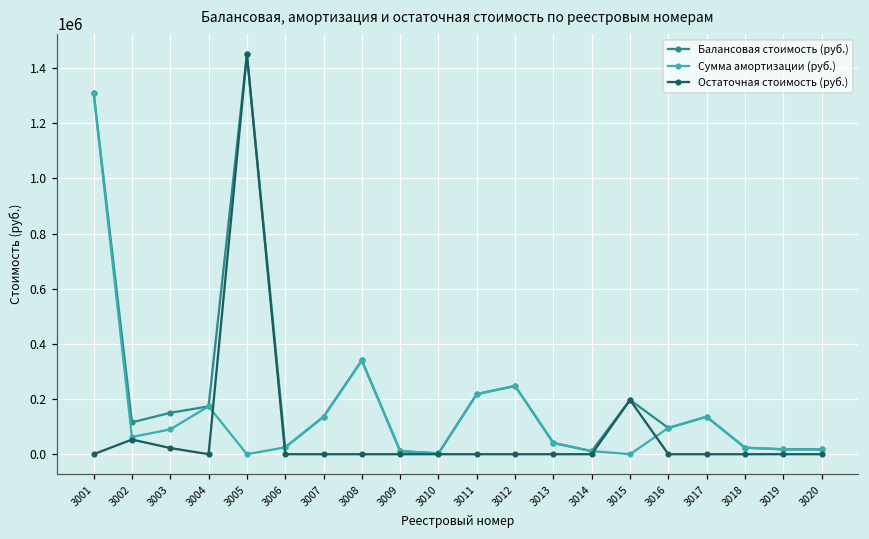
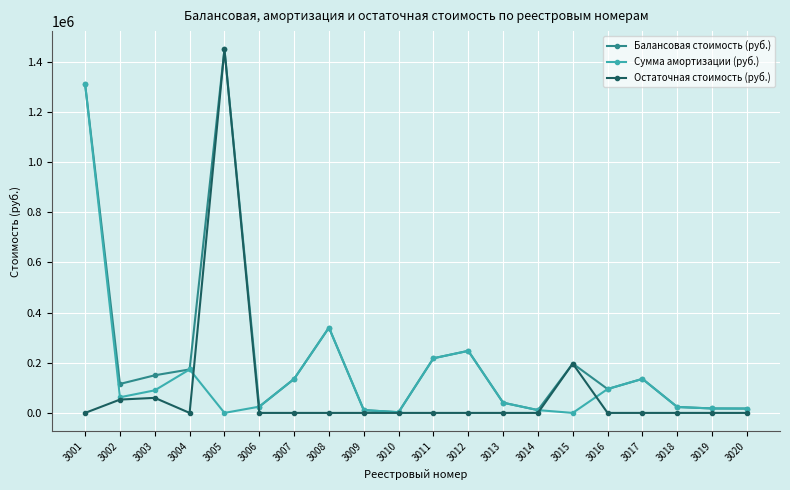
  {
    "Остаточная стоимость (руб.)": {
      "3001": 0,
-     "3003": 20000,
+     "3003": 60000,
      "3004": 0,
      "3006": 0,
      "3007": 0,
      "3008": 0,
      "3009": 0,
      "3011": 0,
      "3012": 0,
      "3013": 0,
      "3014": 0,
      "3016": 0,
      "3017": 0,
      "3018": 0,
      "3019": 0,
      "3020": 0
    }
  }
